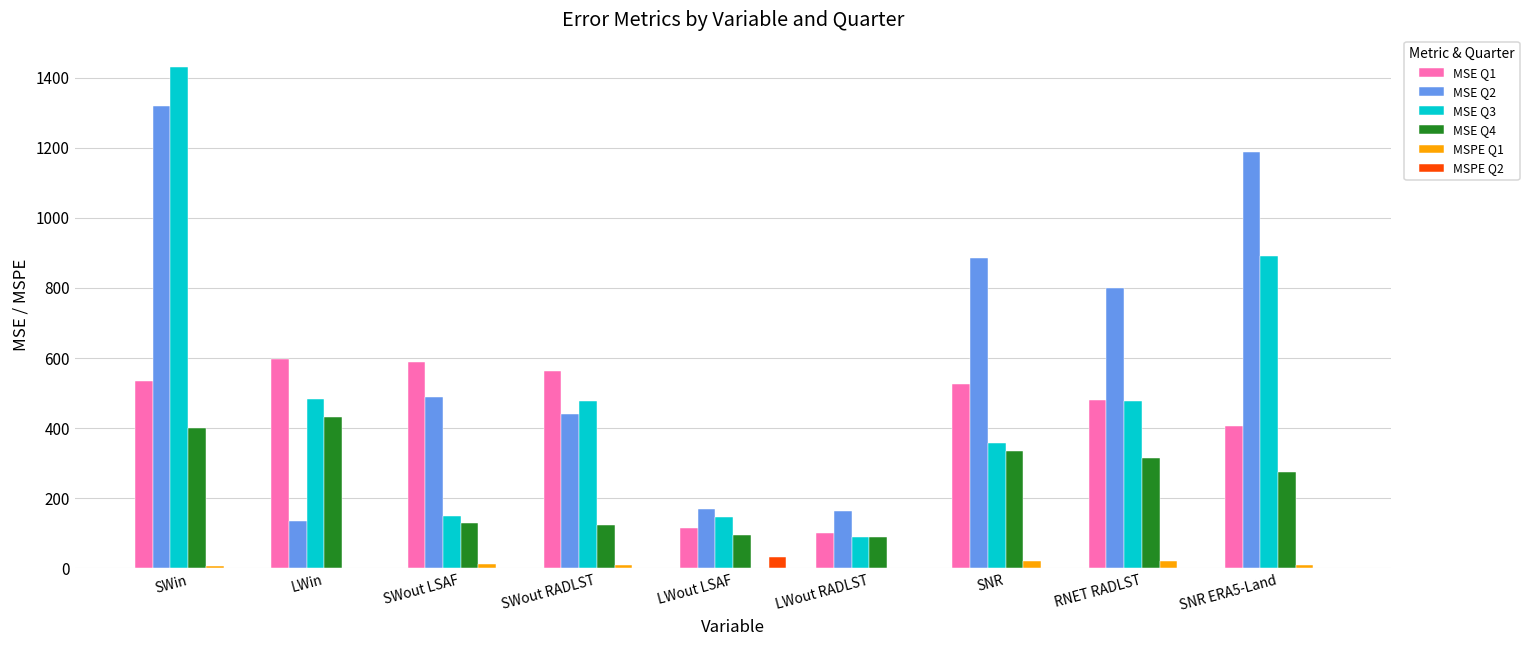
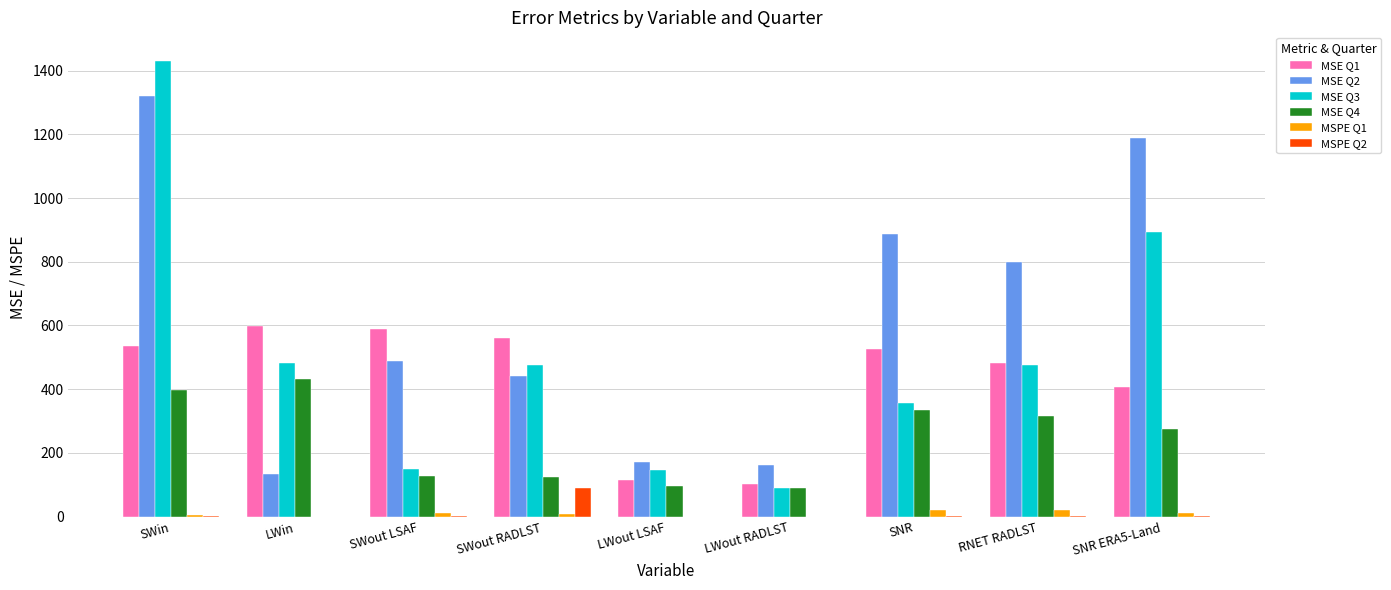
  {
    "MSE Q1": {
      "SWin": 540,
      "LWin": 600,
      "SWout LSAF": 590,
      "SWout RADLST": 560,
      "LWout LSAF": 110,
      "LWout RADLST": 100,
      "SNR": 530,
      "RNET RADLST": 480,
      "SNR ERA5-Land": 410
    },
    "MSE Q2": {
      "SWin": 1320,
      "LWin": 140,
      "SWout LSAF": 490,
      "SWout RADLST": 440,
      "LWout LSAF": 170,
      "LWout RADLST": 160,
      "SNR": 890,
      "RNET RADLST": 800,
      "SNR ERA5-Land": 1190
    },
    "MSE Q3": {
      "SWin": 1430,
      "LWin": 480,
      "SWout LSAF": 150,
      "SWout RADLST": 480,
      "LWout LSAF": 150,
      "LWout RADLST": 90,
      "SNR": 360,
      "RNET RADLST": 480,
      "SNR ERA5-Land": 890
    },
    "MSE Q4": {
      "SWin": 400,
      "LWin": 430,
      "SWout LSAF": 130,
      "SWout RADLST": 120,
      "LWout LSAF": 100,
      "LWout RADLST": 90,
      "SNR": 340,
      "RNET RADLST": 320,
      "SNR ERA5-Land": 270
    },
    "MSPE Q1": {
      "SWout LSAF": 10,
      "SWout RADLST": 10,
      "SNR": 20,
      "RNET RADLST": 20,
      "SNR ERA5-Land": 10
    },
    "MSPE Q2": {
-     "SWout RADLST": 0,
-     "LWout LSAF": 30
+     "SWout RADLST": 90,
+     "LWout LSAF": 0
    }
  }
